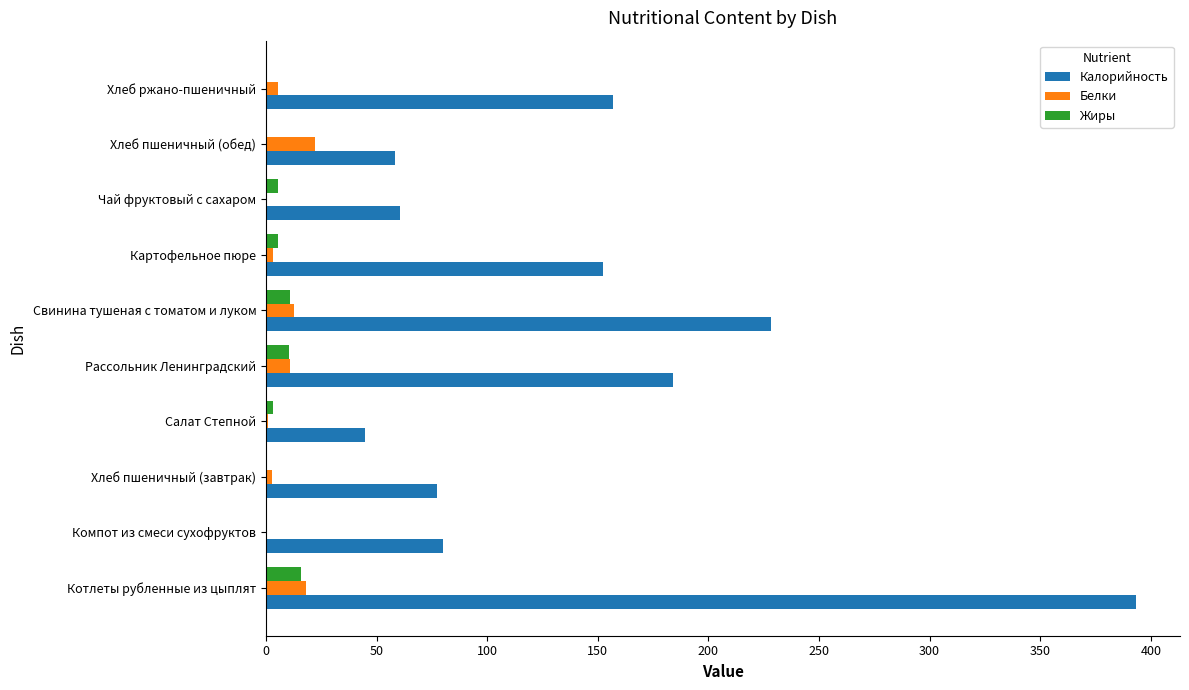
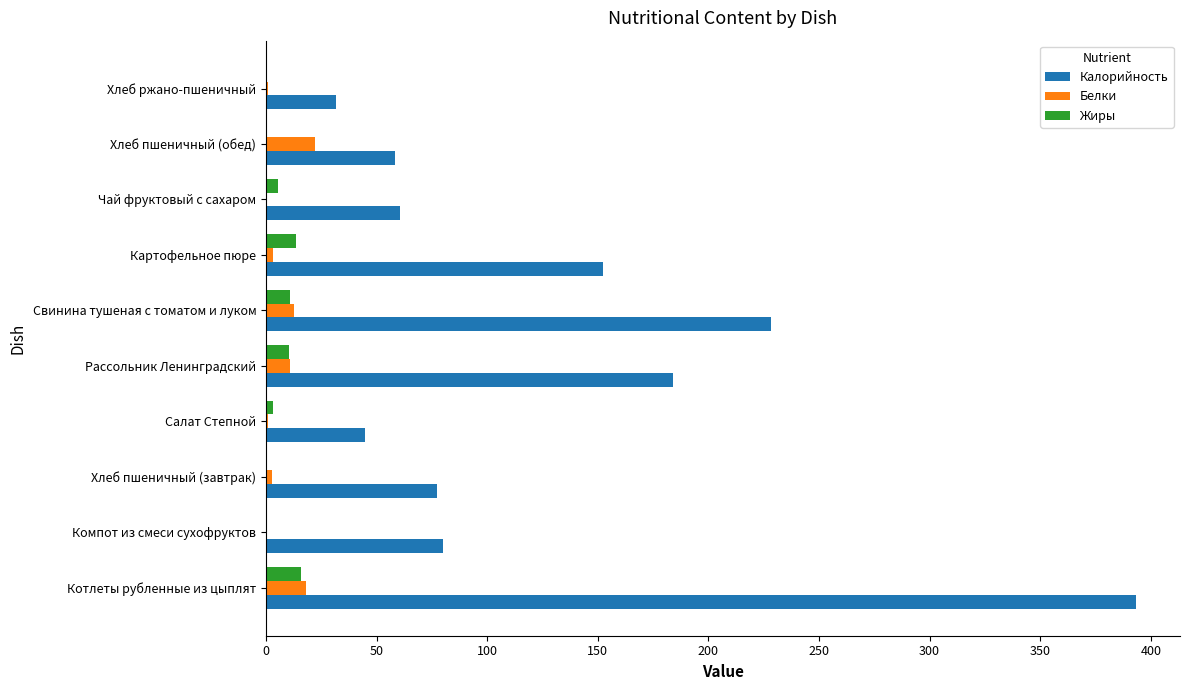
  {
    "Калорийность": {
-     "Хлеб ржано-пшеничный": 157,
+     "Хлеб ржано-пшеничный": 32,
      "Хлеб пшеничный (обед)": 58,
      "Чай фруктовый с сахаром": 61,
      "Картофельное пюре": 152,
      "Свинина тушеная с томатом и луком": 228,
      "Рассольник Ленинградский": 184,
      "Салат Степной": 45,
      "Хлеб пшеничный (завтрак)": 77,
      "Компот из смеси сухофруктов": 80,
      "Котлеты рубленные из цыплят": 394
    },
    "Белки": {
-     "Хлеб ржано-пшеничный": 5,
+     "Хлеб ржано-пшеничный": 1,
      "Хлеб пшеничный (обед)": 22,
      "Картофельное пюре": 3,
      "Свинина тушеная с томатом и луком": 13,
      "Рассольник Ленинградский": 11,
      "Хлеб пшеничный (завтрак)": 3,
      "Котлеты рубленные из цыплят": 18
    },
    "Жиры": {
      "Чай фруктовый с сахаром": 5,
-     "Картофельное пюре": 6,
+     "Картофельное пюре": 14,
      "Свинина тушеная с томатом и луком": 11,
      "Рассольник Ленинградский": 10,
      "Салат Степной": 3,
      "Котлеты рубленные из цыплят": 16
    }
  }
